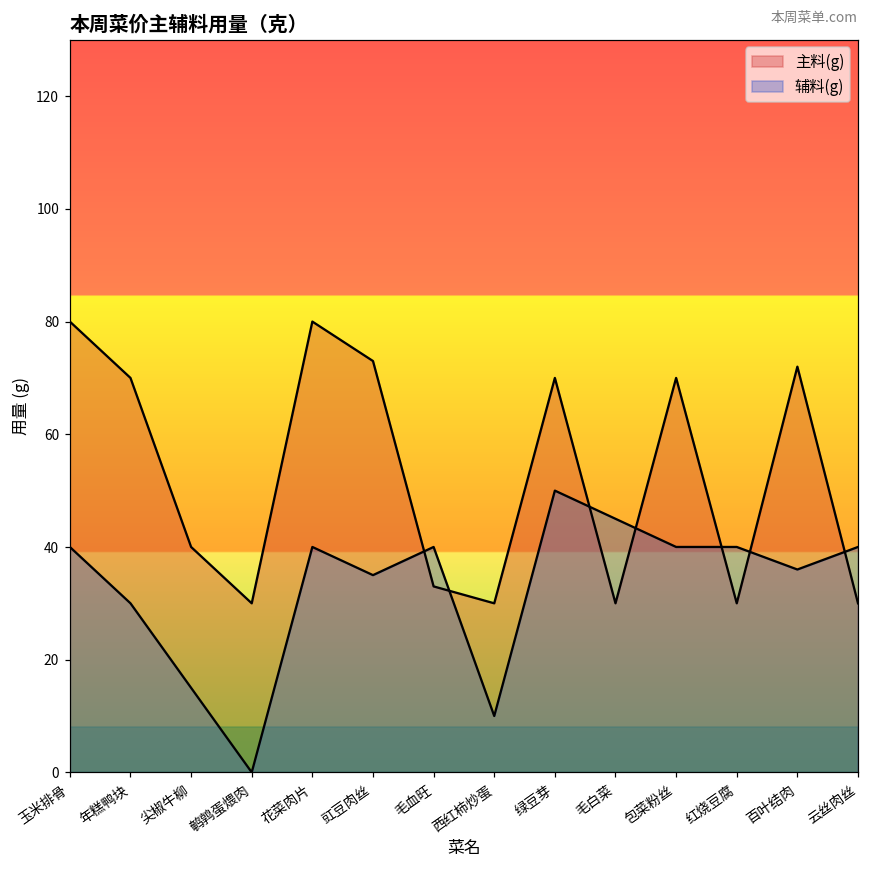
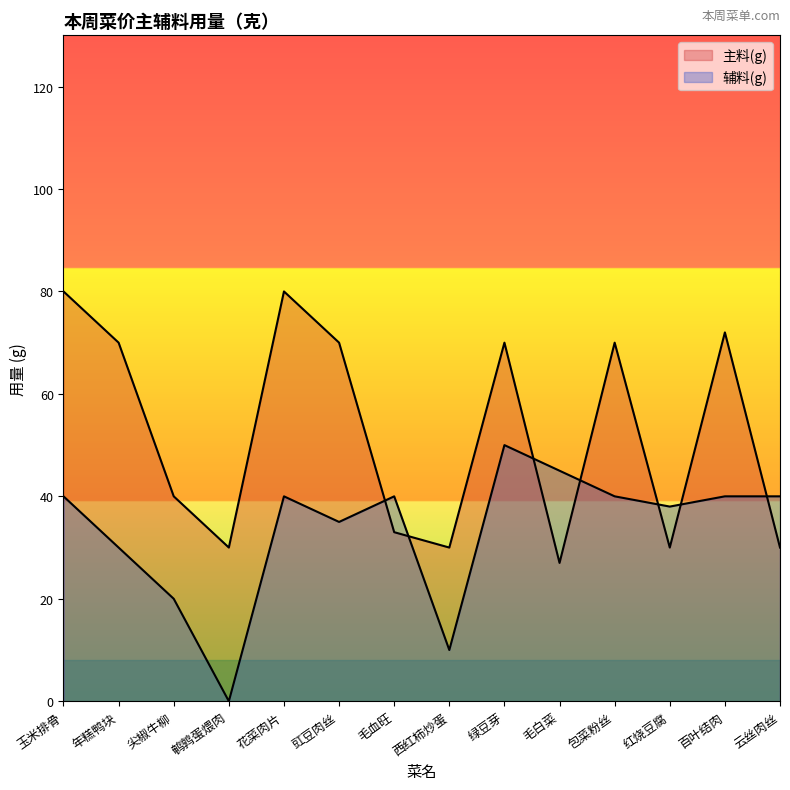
  {
    "主料(g)": {
      "玉米排骨": 80,
      "年糕鸭块": 70,
      "尖椒牛柳": 40,
      "鹌鹑蛋煨肉": 30,
      "花菜肉片": 80,
-     "豇豆肉丝": 73,
+     "豇豆肉丝": 70,
      "毛血旺": 33,
      "西红柿炒蛋": 30,
      "绿豆芽": 70,
-     "毛白菜": 30,
+     "毛白菜": 27,
      "包菜粉丝": 70,
      "红烧豆腐": 30,
      "百叶结肉": 72,
      "云丝肉丝": 30
    },
    "辅料(g)": {
      "玉米排骨": 40,
      "年糕鸭块": 30,
-     "尖椒牛柳": 15,
+     "尖椒牛柳": 20,
      "花菜肉片": 40,
      "豇豆肉丝": 35,
      "毛血旺": 40,
      "西红柿炒蛋": 10,
      "绿豆芽": 50,
      "毛白菜": 45,
      "包菜粉丝": 40,
-     "红烧豆腐": 40,
-     "百叶结肉": 36,
+     "红烧豆腐": 38,
+     "百叶结肉": 40,
      "云丝肉丝": 40
    }
  }
